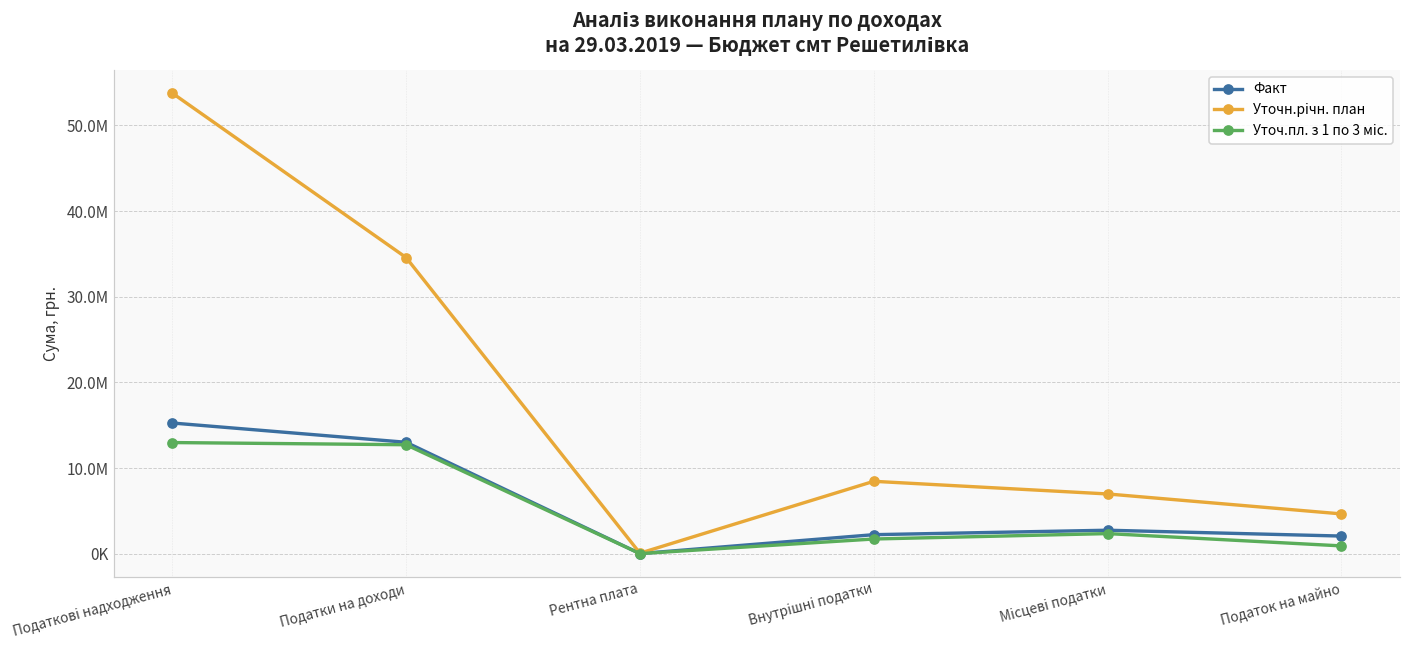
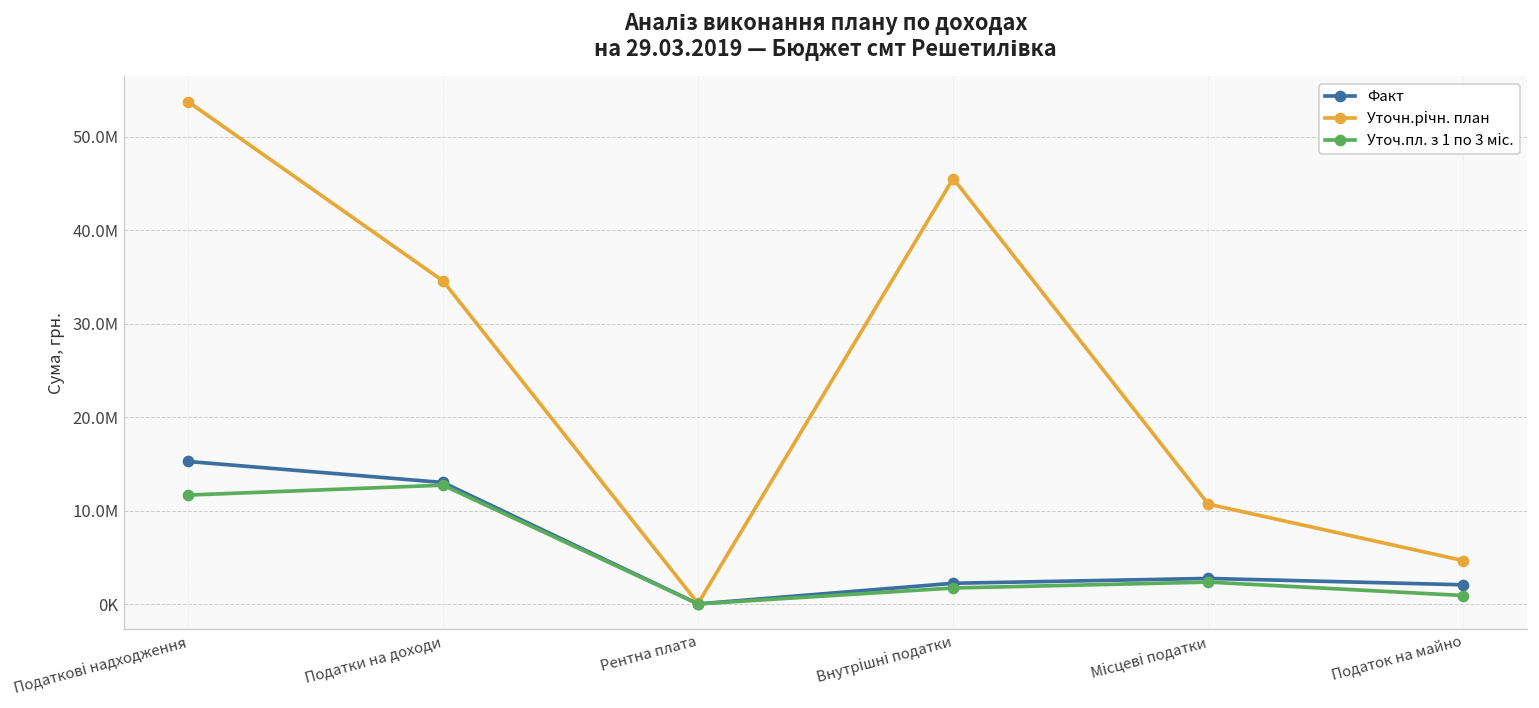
  {
    "Факт": {
      "Податкові надходження": 15000000,
      "Внутрішні податки": 2000000,
      "Місцеві податки": 3000000,
      "Податок на майно": 2000000
    },
    "Уточн.річн. план": {
      "Податкові надходження": 54000000,
      "Податки на доходи": 35000000,
-     "Внутрішні податки": 8000000,
-     "Місцеві податки": 7000000,
+     "Внутрішні податки": 46000000,
+     "Місцеві податки": 11000000,
      "Податок на майно": 5000000
    },
    "Уточ.пл. з 1 по 3 міс.": {
-     "Податкові надходження": 13000000,
+     "Податкові надходження": 12000000,
      "Внутрішні податки": 2000000,
      "Місцеві податки": 2000000,
      "Податок на майно": 1000000
    }
  }
